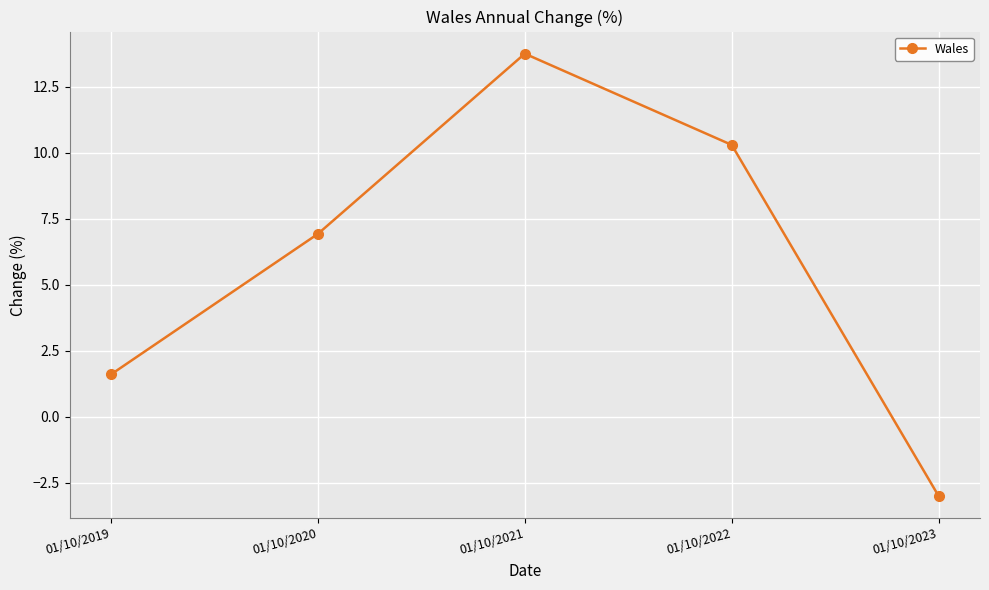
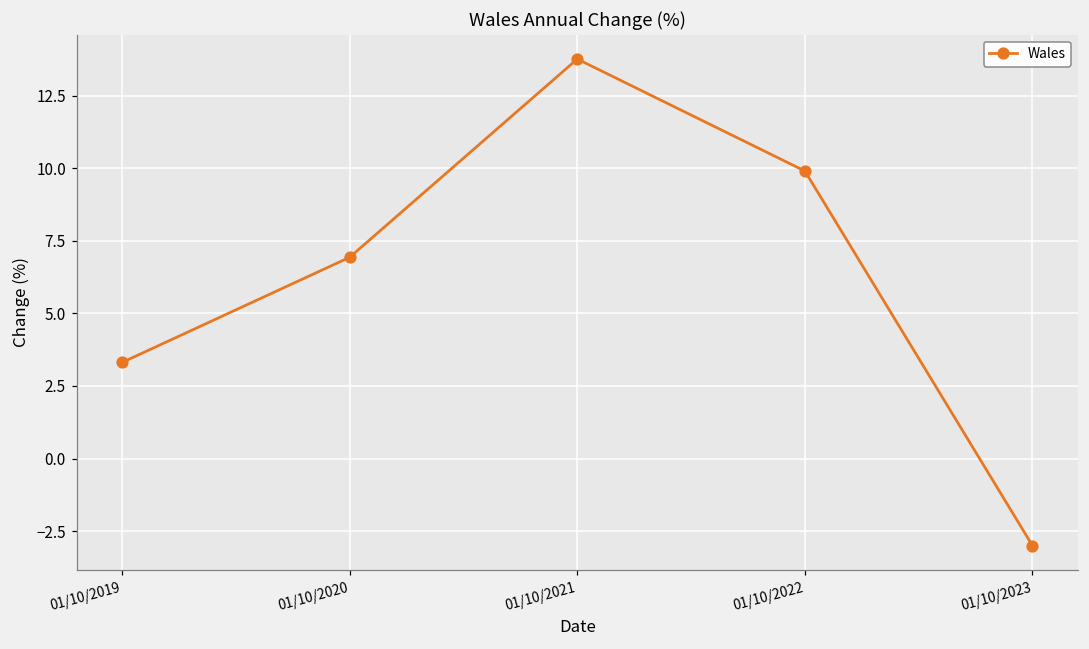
  {
-   "01/10/2019": 1.6,
+   "01/10/2019": 3.3,
    "01/10/2020": 6.9,
    "01/10/2021": 13.8,
-   "01/10/2022": 10.3,
+   "01/10/2022": 9.9,
    "01/10/2023": -3.0
  }
